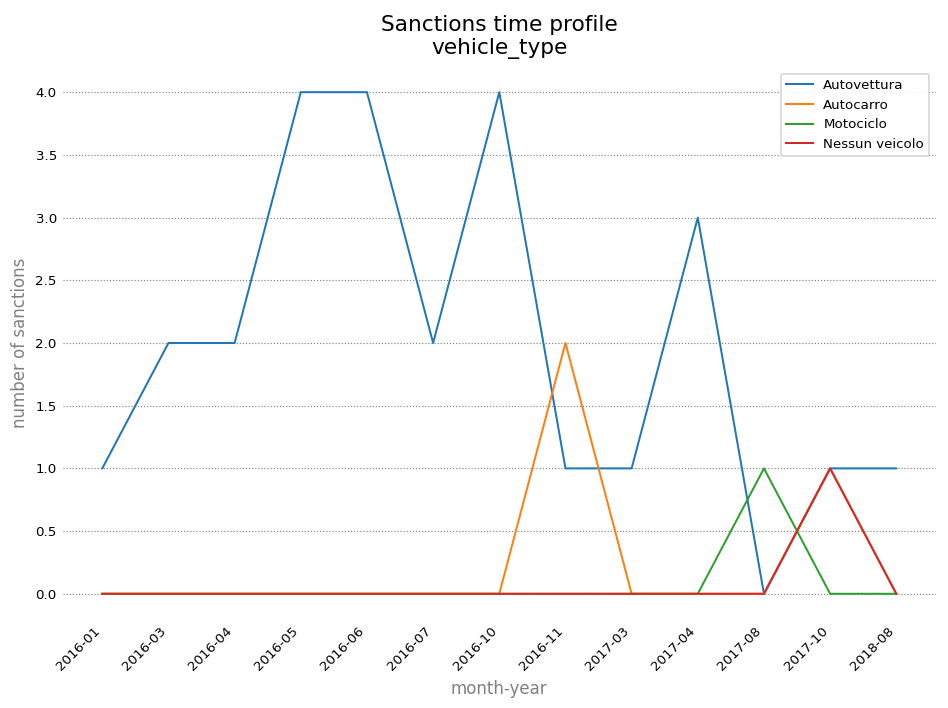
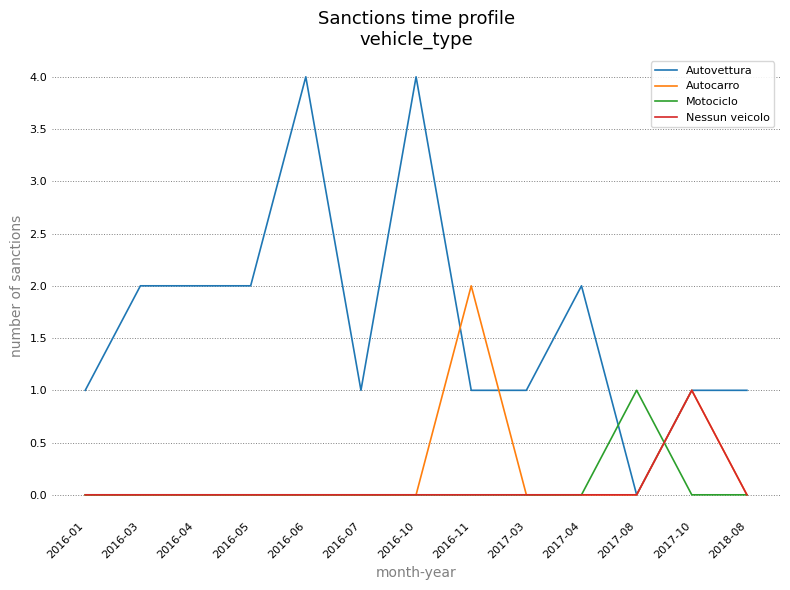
  {
    "Autovettura": {
      "2016-01": 1,
      "2016-03": 2,
      "2016-04": 2,
-     "2016-05": 4,
+     "2016-05": 2,
      "2016-06": 4,
-     "2016-07": 2,
+     "2016-07": 1,
      "2016-10": 4,
      "2016-11": 1,
      "2017-03": 1,
-     "2017-04": 3,
+     "2017-04": 2,
      "2018-08": 1
    },
    "Autocarro": {
      "2016-11": 2
    },
    "Motociclo": {
      "2017-08": 1,
      "2017-10": 0
    }
  }
